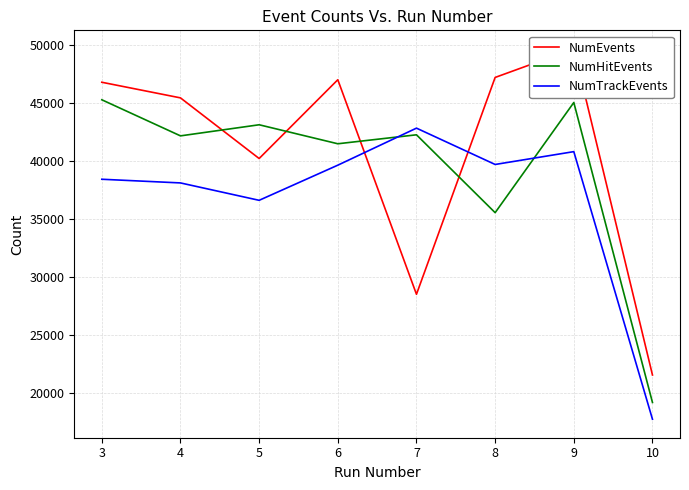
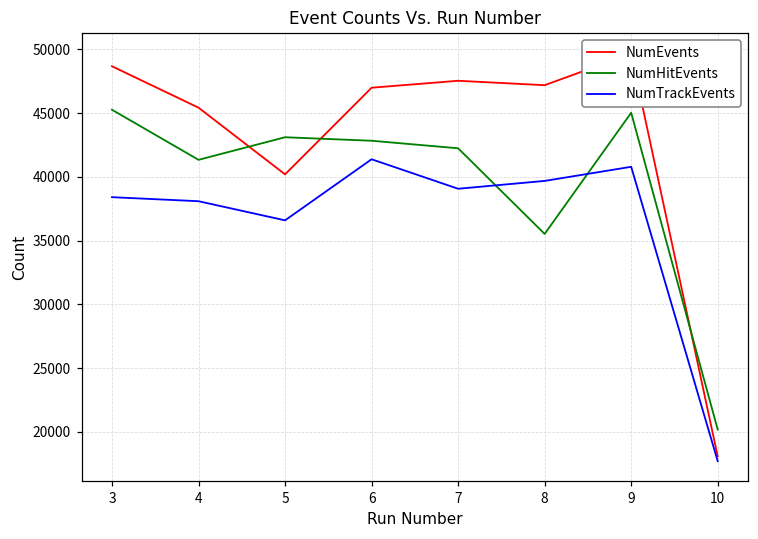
  {
    "NumEvents": {
-     "3": 46800,
+     "3": 48700,
      "4": 45400,
      "5": 40200,
      "6": 47000,
-     "7": 28500,
+     "7": 47500,
      "8": 47200,
-     "10": 21500
+     "10": 18100
    },
    "NumHitEvents": {
      "3": 45300,
-     "4": 42200,
+     "4": 41300,
      "5": 43100,
-     "6": 41500,
+     "6": 42800,
      "7": 42200,
      "8": 35500,
      "9": 45000,
-     "10": 19100
+     "10": 20200
    },
    "NumTrackEvents": {
      "3": 38400,
      "4": 38100,
      "5": 36600,
-     "6": 39600,
-     "7": 42800,
+     "6": 41400,
+     "7": 39100,
      "8": 39700,
      "9": 40800,
      "10": 17700
    }
  }
